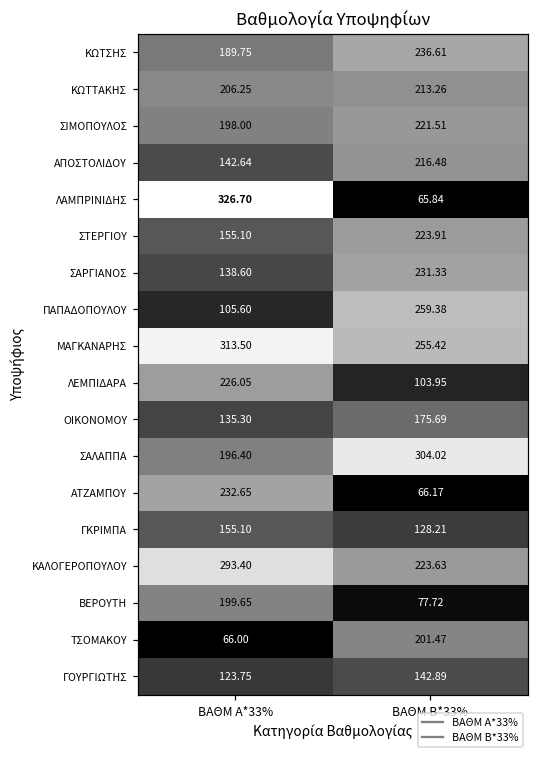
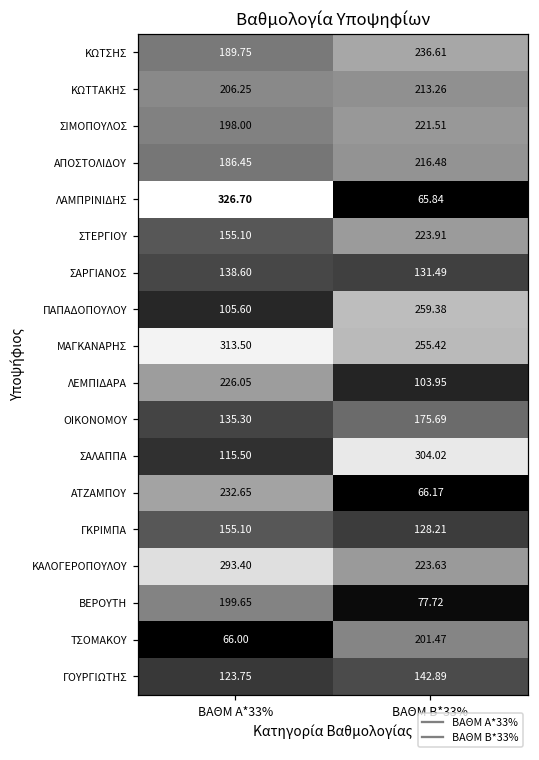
  {
    "ΚΩΤΣΗΣ": {
      "ΒΑΘΜ Α*33%": 189.75,
      "ΒΑΘΜ Β*33%": 236.61
    },
    "ΚΩΤΤΑΚΗΣ": {
      "ΒΑΘΜ Α*33%": 206.25,
      "ΒΑΘΜ Β*33%": 213.26
    },
    "ΣΙΜΟΠΟΥΛΟΣ": {
      "ΒΑΘΜ Α*33%": 198.00,
      "ΒΑΘΜ Β*33%": 221.51
    },
    "ΑΠΟΣΤΟΛΙΔΟΥ": {
-     "ΒΑΘΜ Α*33%": 142.64,
+     "ΒΑΘΜ Α*33%": 186.45,
      "ΒΑΘΜ Β*33%": 216.48
    },
    "ΛΑΜΠΡΙΝΙΔΗΣ": {
      "ΒΑΘΜ Α*33%": 326.70,
      "ΒΑΘΜ Β*33%": 65.84
    },
    "ΣΤΕΡΓΙΟΥ": {
      "ΒΑΘΜ Α*33%": 155.10,
      "ΒΑΘΜ Β*33%": 223.91
    },
    "ΣΑΡΓΙΑΝΟΣ": {
      "ΒΑΘΜ Α*33%": 138.60,
-     "ΒΑΘΜ Β*33%": 231.33
+     "ΒΑΘΜ Β*33%": 131.49
    },
    "ΠΑΠΑΔΟΠΟΥΛΟΥ": {
      "ΒΑΘΜ Α*33%": 105.60,
      "ΒΑΘΜ Β*33%": 259.38
    },
    "ΜΑΓΚΑΝΑΡΗΣ": {
      "ΒΑΘΜ Α*33%": 313.50,
      "ΒΑΘΜ Β*33%": 255.42
    },
    "ΛΕΜΠΙΔΑΡΑ": {
      "ΒΑΘΜ Α*33%": 226.05,
      "ΒΑΘΜ Β*33%": 103.95
    },
    "ΟΙΚΟΝΟΜΟΥ": {
      "ΒΑΘΜ Α*33%": 135.30,
      "ΒΑΘΜ Β*33%": 175.69
    },
    "ΣΑΛΑΠΠΑ": {
-     "ΒΑΘΜ Α*33%": 196.40,
+     "ΒΑΘΜ Α*33%": 115.50,
      "ΒΑΘΜ Β*33%": 304.02
    },
    "ΑΤΖΑΜΠΟΥ": {
      "ΒΑΘΜ Α*33%": 232.65,
      "ΒΑΘΜ Β*33%": 66.17
    },
    "ΓΚΡΙΜΠΑ": {
      "ΒΑΘΜ Α*33%": 155.10,
      "ΒΑΘΜ Β*33%": 128.21
    },
    "ΚΑΛΟΓΕΡΟΠΟΥΛΟΥ": {
      "ΒΑΘΜ Α*33%": 293.40,
      "ΒΑΘΜ Β*33%": 223.63
    },
    "ΒΕΡΟΥΤΗ": {
      "ΒΑΘΜ Α*33%": 199.65,
      "ΒΑΘΜ Β*33%": 77.72
    },
    "ΤΣΟΜΑΚΟΥ": {
      "ΒΑΘΜ Α*33%": 66.00,
      "ΒΑΘΜ Β*33%": 201.47
    },
    "ΓΟΥΡΓΙΩΤΗΣ": {
      "ΒΑΘΜ Α*33%": 123.75,
      "ΒΑΘΜ Β*33%": 142.89
    }
  }
